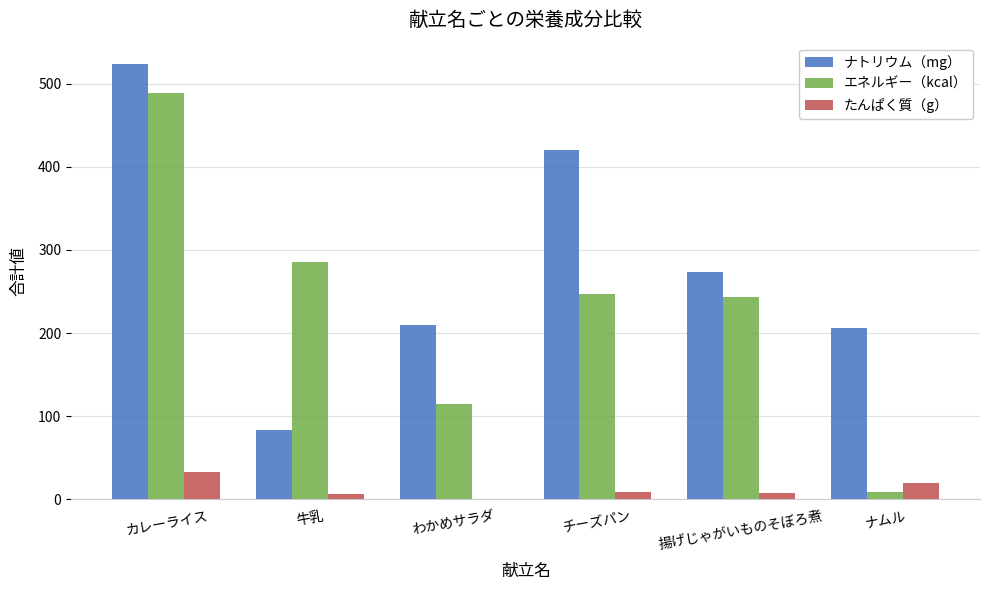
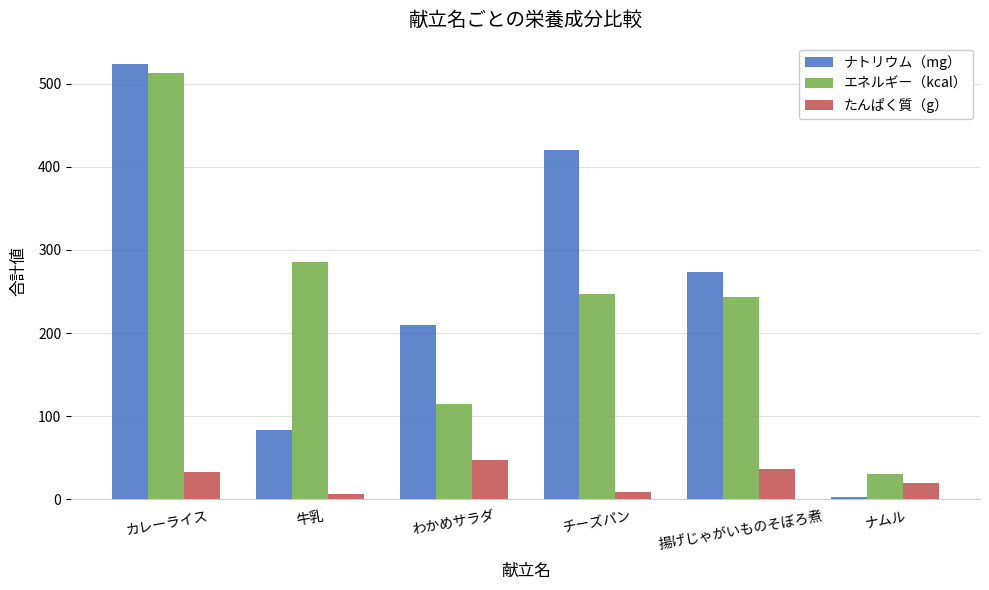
  {
    "ナトリウム（mg）": {
      "カレーライス": 520,
      "牛乳": 80,
      "わかめサラダ": 210,
      "チーズパン": 420,
      "揚げじゃがいものそぼろ煮": 270,
-     "ナムル": 210
+     "ナムル": 0
    },
    "エネルギー（kcal）": {
-     "カレーライス": 490,
+     "カレーライス": 510,
      "牛乳": 290,
      "わかめサラダ": 120,
      "チーズパン": 250,
      "揚げじゃがいものそぼろ煮": 240,
-     "ナムル": 10
+     "ナムル": 30
    },
    "たんぱく質（g）": {
      "カレーライス": 30,
      "牛乳": 10,
-     "わかめサラダ": 0,
+     "わかめサラダ": 50,
      "チーズパン": 10,
-     "揚げじゃがいものそぼろ煮": 10,
+     "揚げじゃがいものそぼろ煮": 40,
      "ナムル": 20
    }
  }
